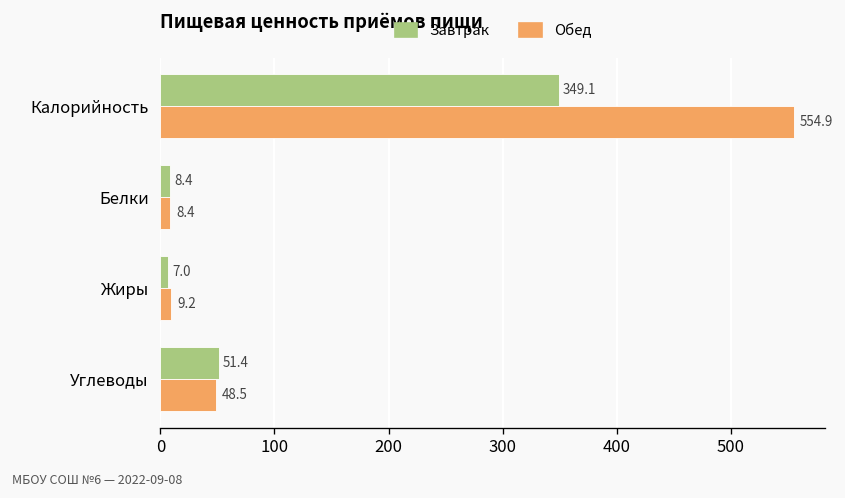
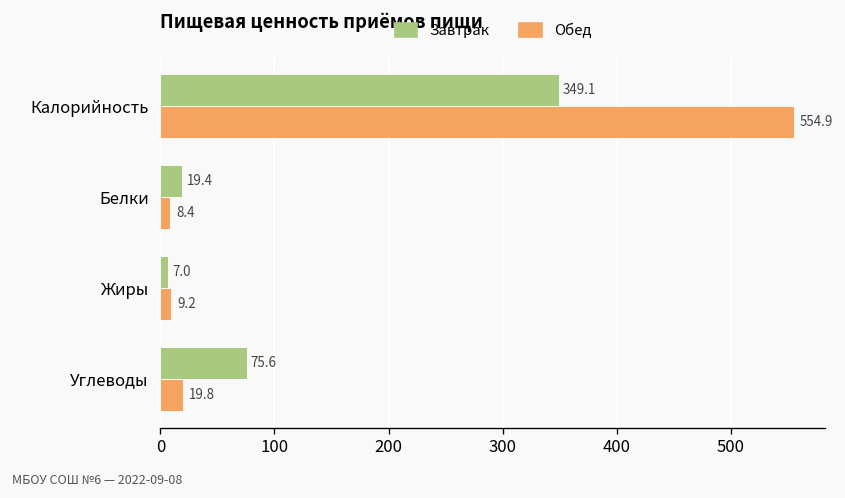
  {
    "Завтрак": {
      "Калорийность": 349.1,
-     "Белки": 8.4,
+     "Белки": 19.4,
      "Жиры": 7.0,
-     "Углеводы": 51.4
+     "Углеводы": 75.6
    },
    "Обед": {
      "Калорийность": 554.9,
      "Белки": 8.4,
      "Жиры": 9.2,
-     "Углеводы": 48.5
+     "Углеводы": 19.8
    }
  }
